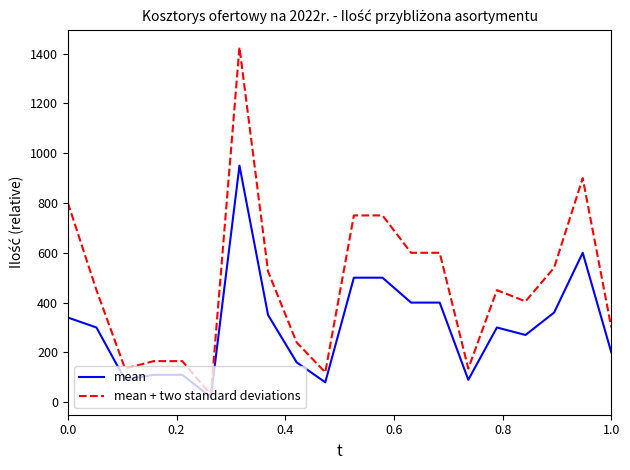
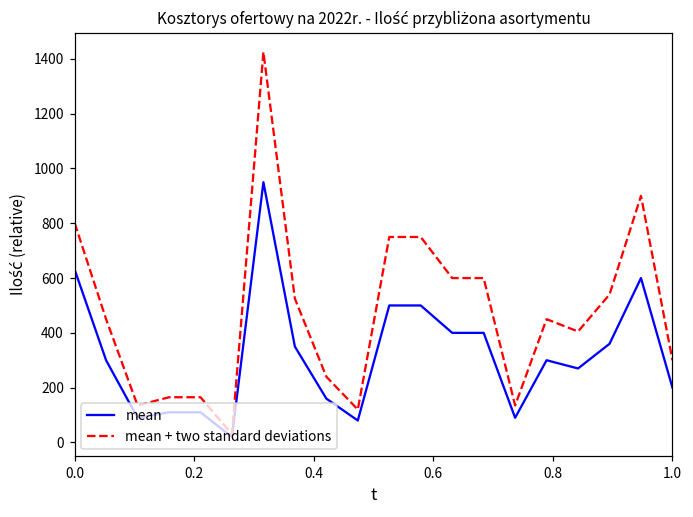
  {
    "mean": {
-     "0.0": 340,
+     "0.0": 630,
      "1.0": 200
    },
    "mean + two standard deviations": {
      "0.0": 800,
      "1.0": 300
    }
  }
